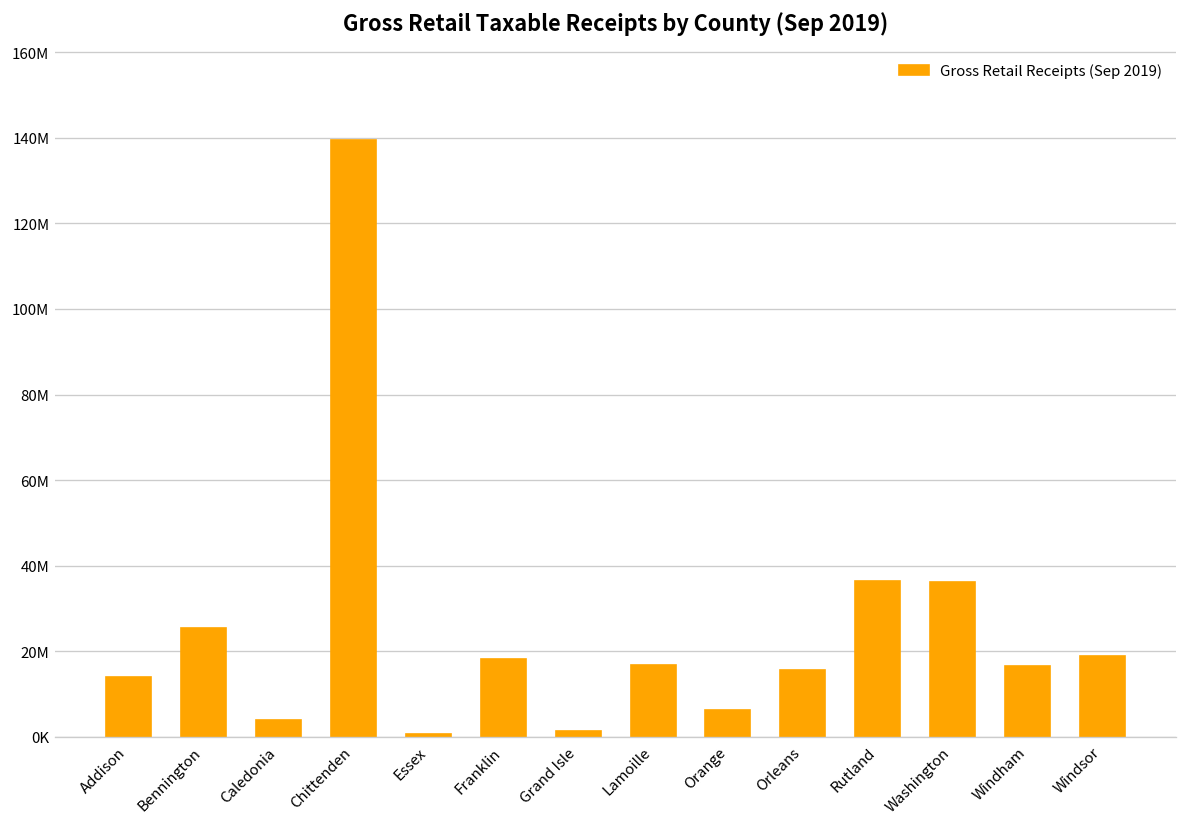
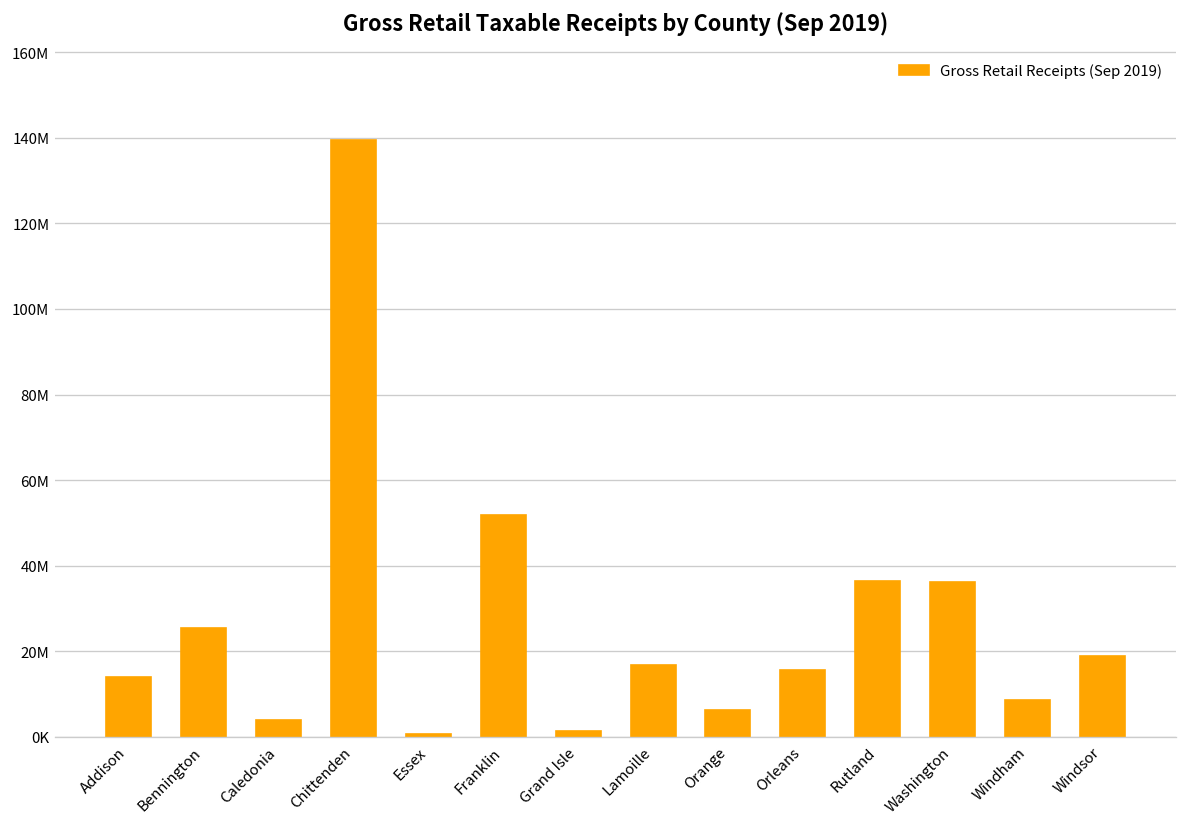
  {
    "Addison": 14000000,
    "Bennington": 25000000,
    "Caledonia": 4000000,
    "Chittenden": 140000000,
-   "Franklin": 18000000,
+   "Franklin": 52000000,
    "Grand Isle": 1000000,
    "Lamoille": 17000000,
    "Orange": 6000000,
    "Orleans": 16000000,
    "Rutland": 36000000,
    "Washington": 36000000,
-   "Windham": 17000000,
+   "Windham": 9000000,
    "Windsor": 19000000
  }
